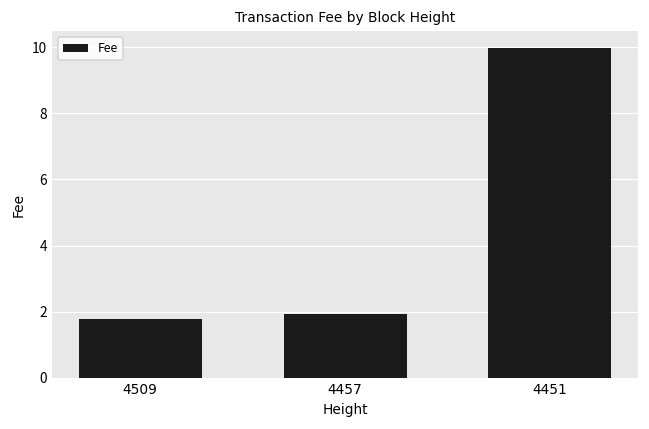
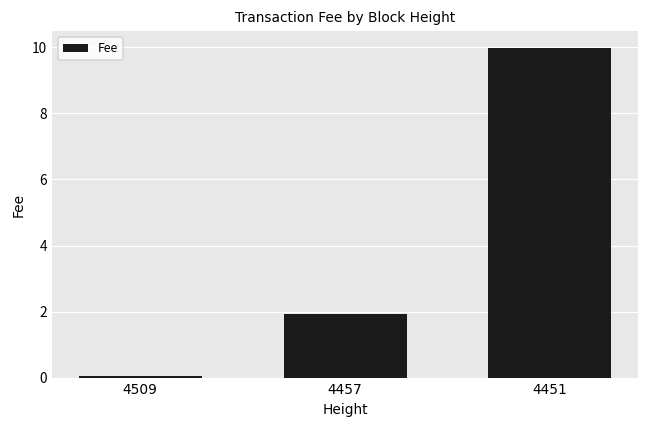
  {
-   "4509": 1.8,
+   "4509": 0.1,
    "4457": 1.9,
    "4451": 10.0
  }
